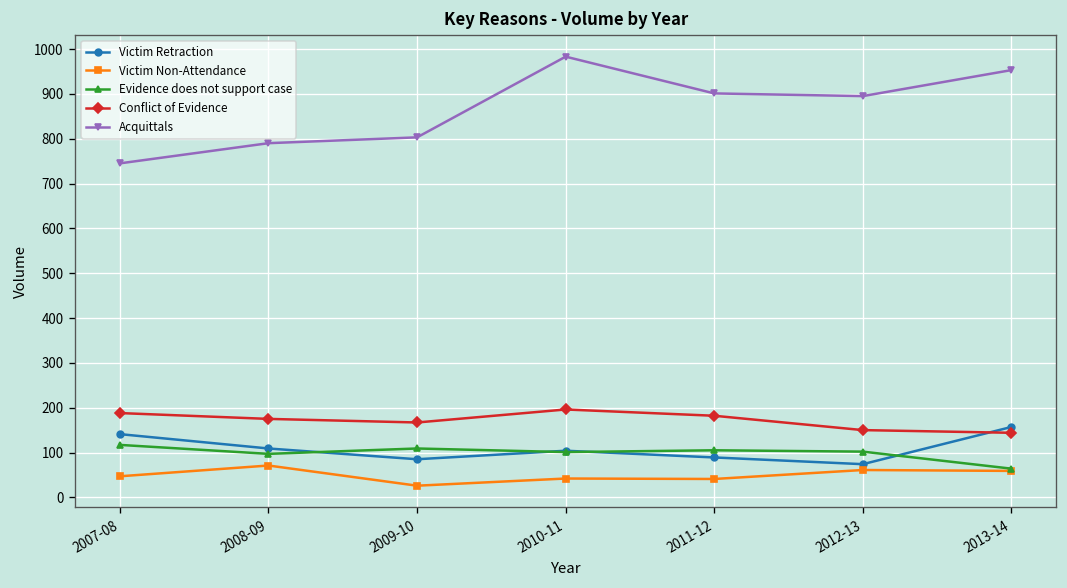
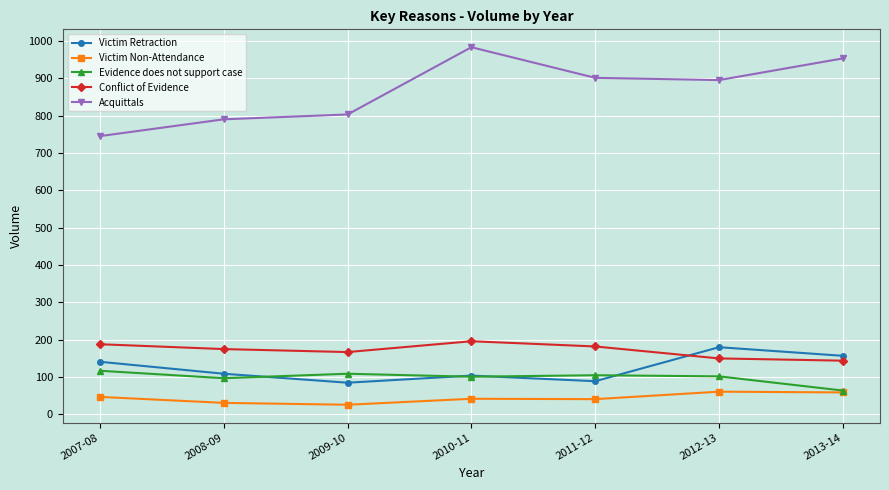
  {
    "Victim Retraction": {
      "2007-08": 140,
      "2008-09": 110,
      "2009-10": 90,
      "2011-12": 90,
-     "2012-13": 70,
+     "2012-13": 180,
      "2013-14": 160
    },
    "Victim Non-Attendance": {
      "2007-08": 50,
-     "2008-09": 70,
+     "2008-09": 30,
      "2009-10": 30,
      "2010-11": 40,
      "2011-12": 40,
      "2012-13": 60
    },
    "Evidence does not support case": {
      "2007-08": 120,
      "2008-09": 100,
      "2009-10": 110,
      "2011-12": 110,
      "2012-13": 100
    },
    "Conflict of Evidence": {
      "2007-08": 190,
      "2008-09": 180,
      "2009-10": 170,
      "2010-11": 200,
      "2011-12": 180,
      "2012-13": 150,
      "2013-14": 140
    },
    "Acquittals": {
      "2007-08": 750,
      "2008-09": 790,
      "2009-10": 800,
      "2010-11": 980,
      "2011-12": 900,
      "2012-13": 900,
      "2013-14": 950
    }
  }
